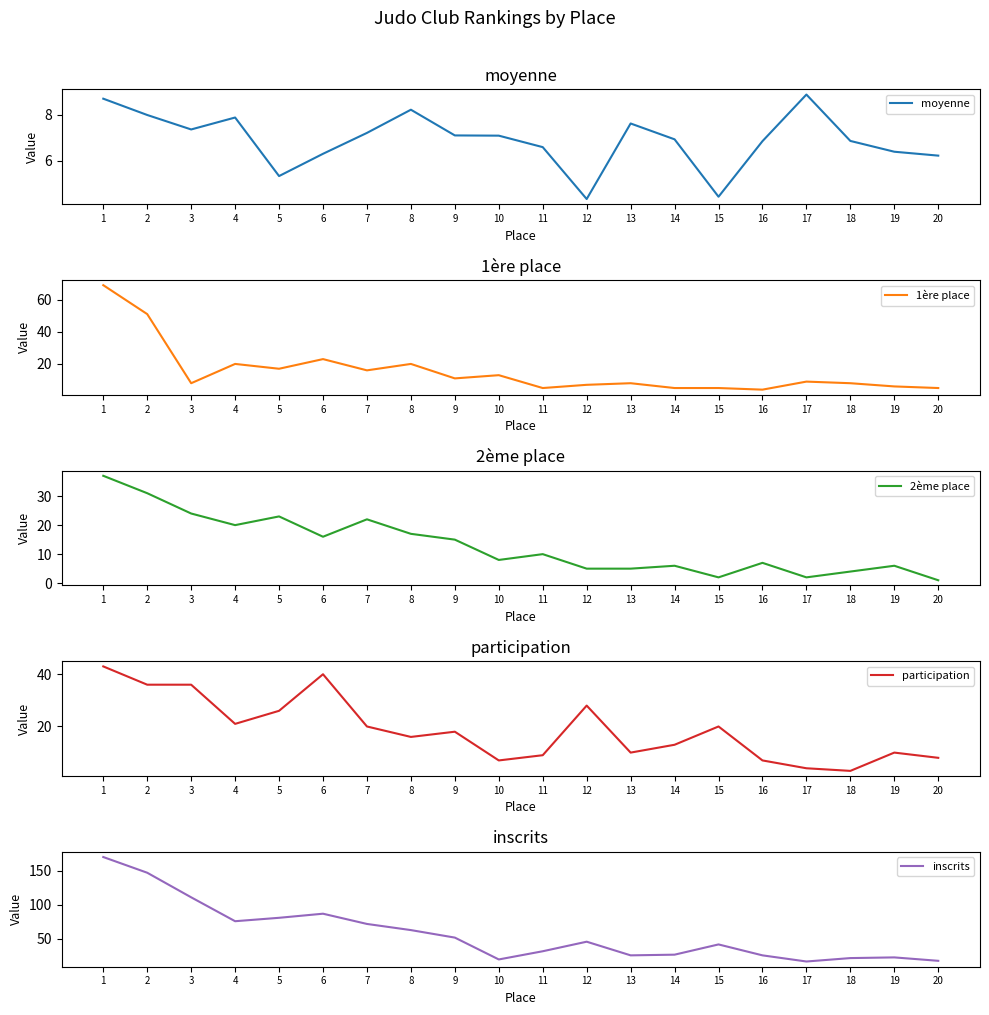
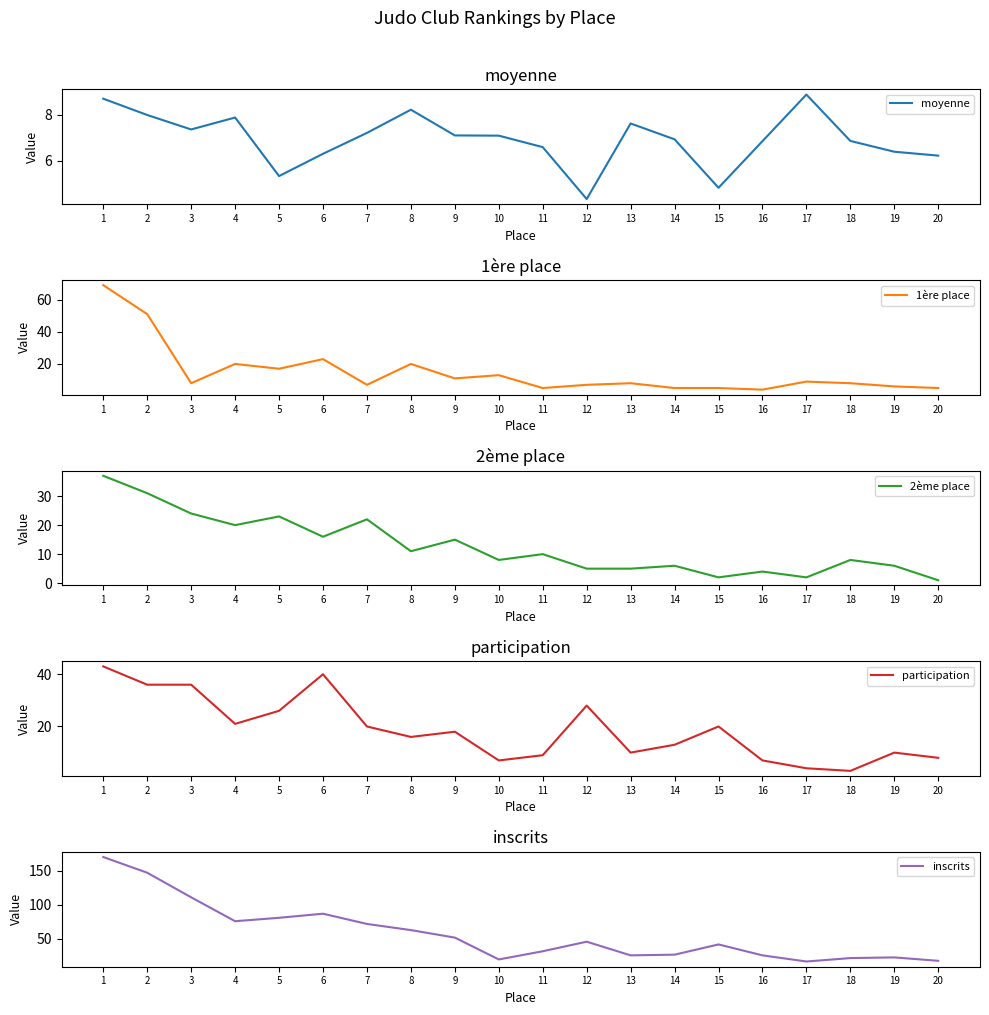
  {
    "moyenne": {
      "1": 8.7,
      "2": 8.0,
      "3": 7.4,
      "4": 7.9,
      "5": 5.3,
      "6": 6.3,
      "7": 7.2,
      "8": 8.2,
      "9": 7.1,
      "10": 7.1,
      "11": 6.6,
      "12": 4.3,
      "13": 7.6,
      "14": 6.9,
-     "15": 4.4,
+     "15": 4.8,
      "16": 6.9,
      "17": 8.9,
      "18": 6.9,
      "19": 6.4,
      "20": 6.2
    },
    "1ère place": {
      "1": 69,
      "2": 51,
      "3": 8,
      "4": 20,
      "5": 17,
      "6": 23,
-     "7": 16,
+     "7": 7,
      "8": 20,
      "9": 11,
      "10": 13,
      "11": 5,
      "12": 7,
      "13": 8,
      "14": 5,
      "15": 5,
      "16": 4,
      "17": 9,
      "18": 8,
      "19": 6,
      "20": 5
    },
    "2ème place": {
      "1": 37,
      "2": 31,
      "3": 24,
      "4": 20,
      "5": 23,
      "6": 16,
      "7": 22,
-     "8": 17,
+     "8": 11,
      "9": 15,
      "10": 8,
      "11": 10,
      "12": 5,
      "13": 5,
      "14": 6,
      "15": 2,
-     "16": 7,
+     "16": 4,
      "17": 2,
-     "18": 4,
+     "18": 8,
      "19": 6,
      "20": 1
    },
    "participation": {
      "1": 43,
      "2": 36,
      "3": 36,
      "4": 21,
      "5": 26,
      "6": 40,
      "7": 20,
      "8": 16,
      "9": 18,
      "10": 7,
      "11": 9,
      "12": 28,
      "13": 10,
      "14": 13,
      "15": 20,
      "16": 7,
      "17": 4,
      "18": 3,
      "19": 10,
      "20": 8
    },
    "inscrits": {
      "1": 170,
      "2": 150,
      "3": 110,
      "4": 80,
      "5": 80,
      "6": 90,
      "7": 70,
      "8": 60,
      "9": 50,
      "10": 20,
      "11": 30,
      "12": 50,
      "13": 30,
      "14": 30,
      "15": 40,
      "16": 30,
      "17": 20,
      "18": 20,
      "19": 20,
      "20": 20
    }
  }
